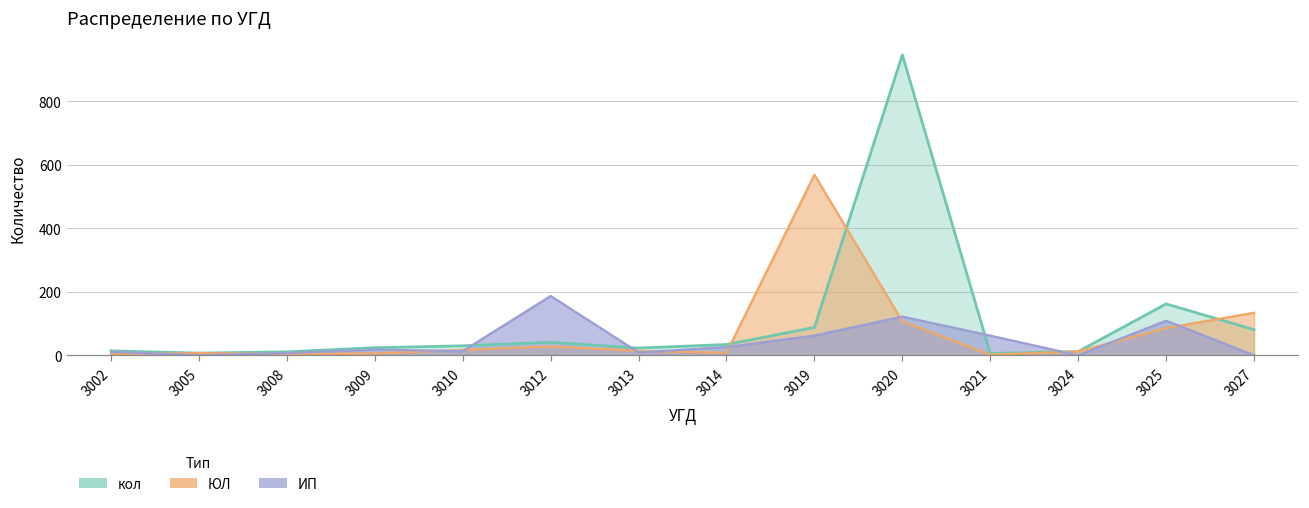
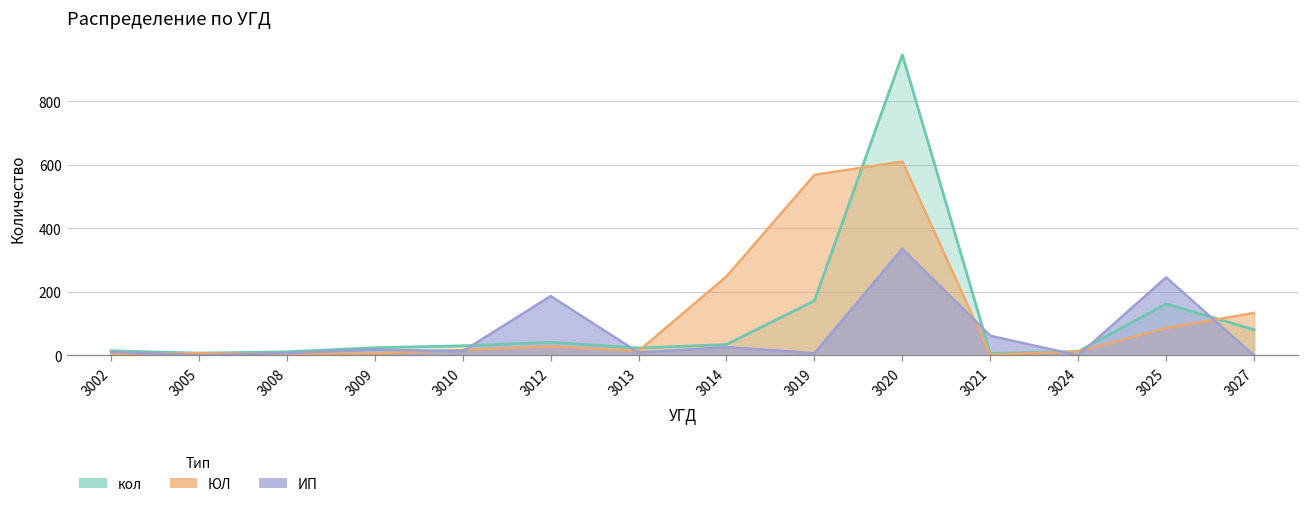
  {
    "кол": {
      "3010": 30,
      "3012": 40,
      "3013": 20,
-     "3019": 90,
+     "3019": 170,
      "3020": 950,
      "3025": 160,
      "3027": 80
    },
    "ЮЛ": {
      "3009": 10,
      "3012": 30,
-     "3014": 10,
+     "3014": 250,
      "3019": 570,
-     "3020": 110,
+     "3020": 610,
      "3025": 90,
      "3027": 130
    },
    "ИП": {
      "3012": 190,
-     "3019": 60,
-     "3020": 120,
+     "3019": 10,
+     "3020": 340,
      "3021": 60,
      "3024": 0,
-     "3025": 110,
+     "3025": 250,
      "3027": 0
    }
  }
